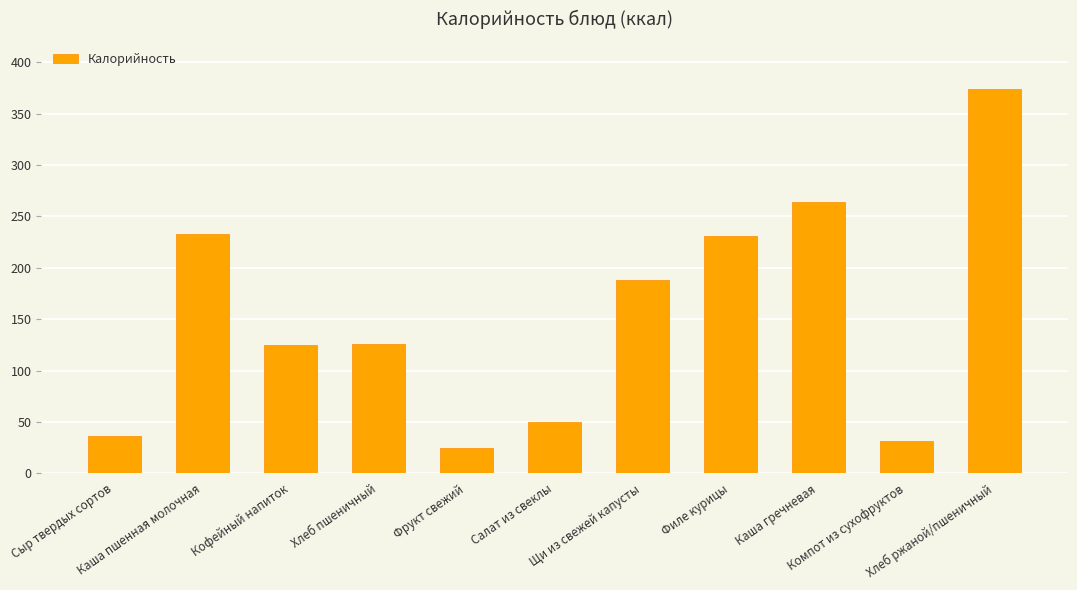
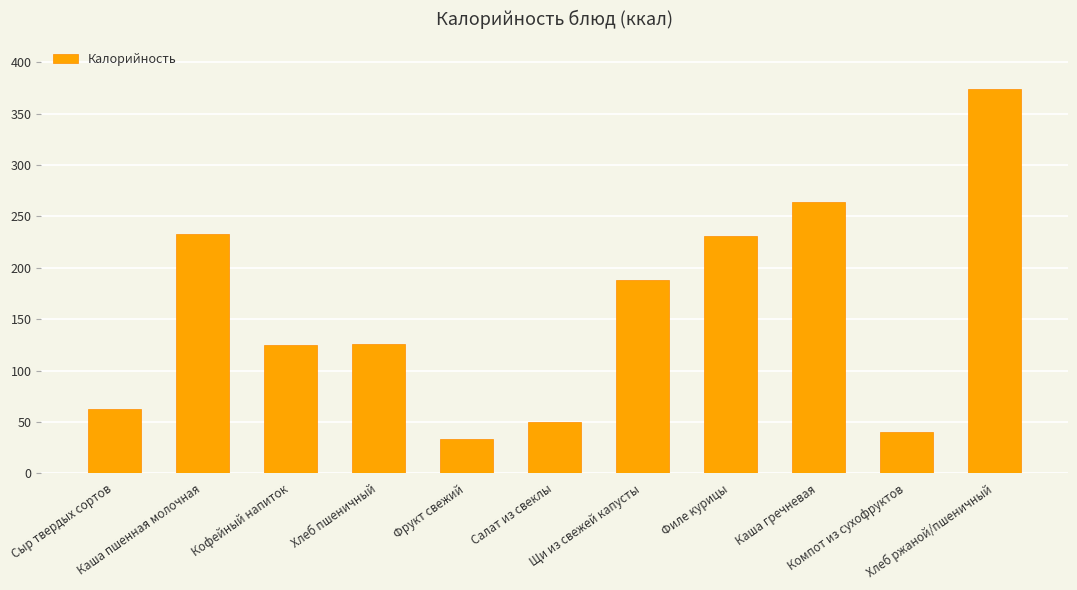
  {
-   "Сыр твердых сортов": 36,
+   "Сыр твердых сортов": 62,
    "Каша пшенная молочная": 233,
    "Кофейный напиток": 125,
    "Хлеб пшеничный": 125,
-   "Фрукт свежий": 25,
+   "Фрукт свежий": 33,
    "Салат из свеклы": 50,
    "Щи из свежей капусты": 188,
    "Филе курицы": 231,
    "Каша гречневая": 264,
-   "Компот из сухофруктов": 32,
+   "Компот из сухофруктов": 40,
    "Хлеб ржаной/пшеничный": 374
  }
